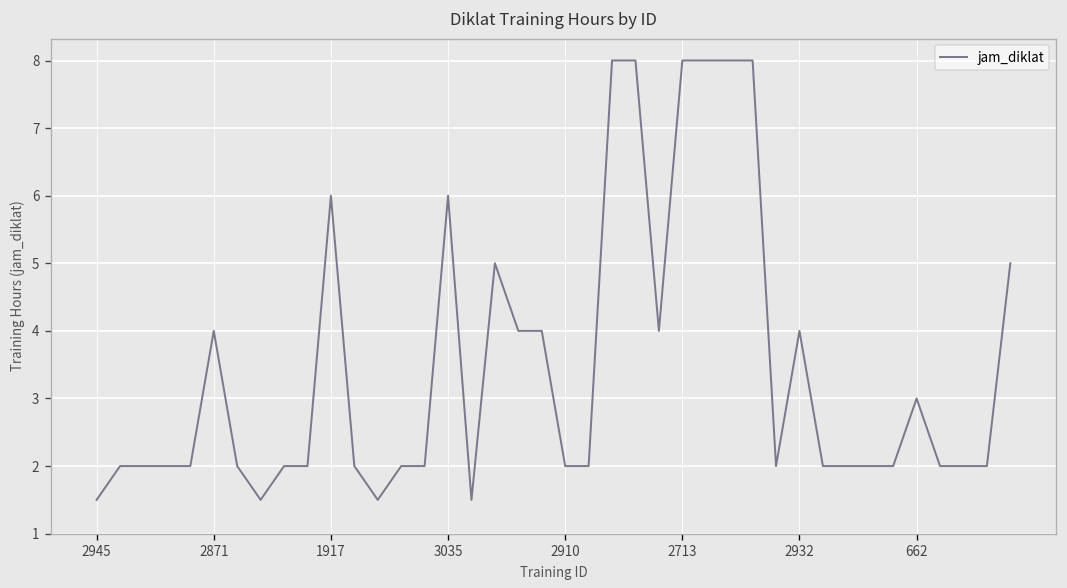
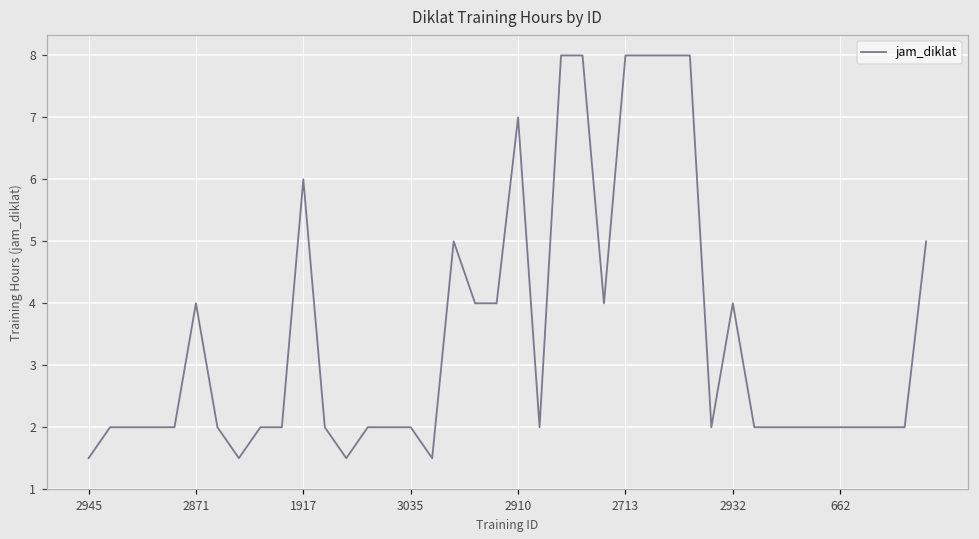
  {
    "2945": 1.5,
    "2871": 4,
    "1917": 6,
-   "3035": 6,
-   "2910": 2,
+   "3035": 2,
+   "2910": 7,
    "2713": 8,
    "2932": 4,
-   "662": 3
+   "662": 2
  }
